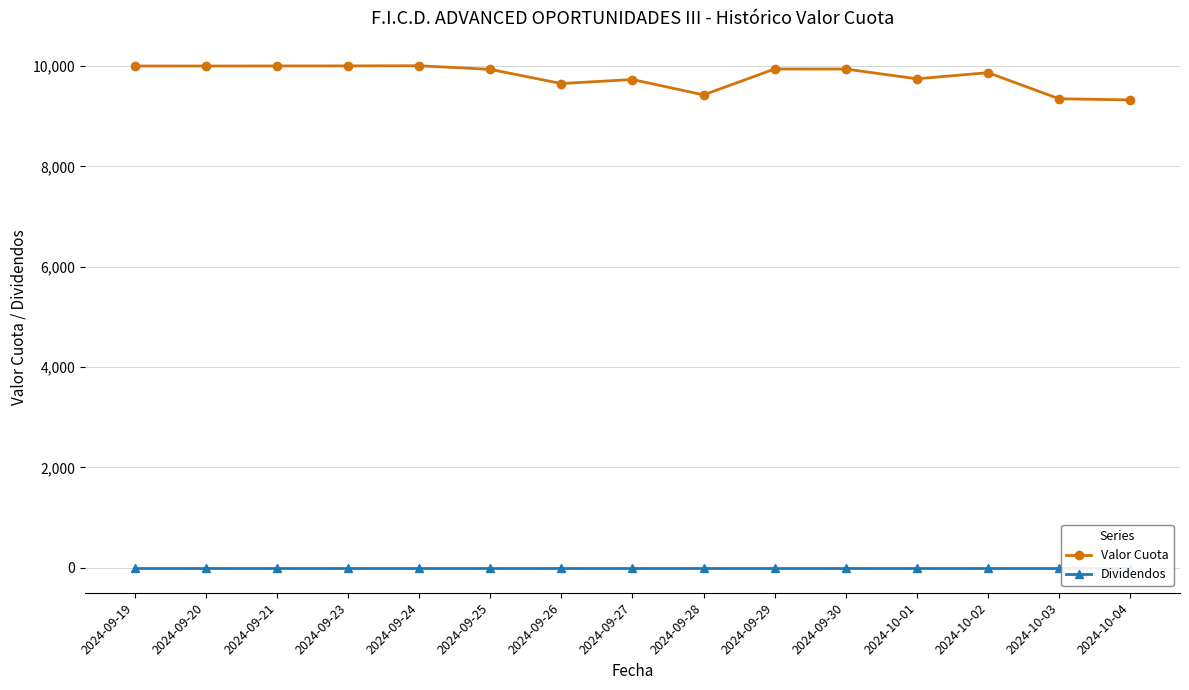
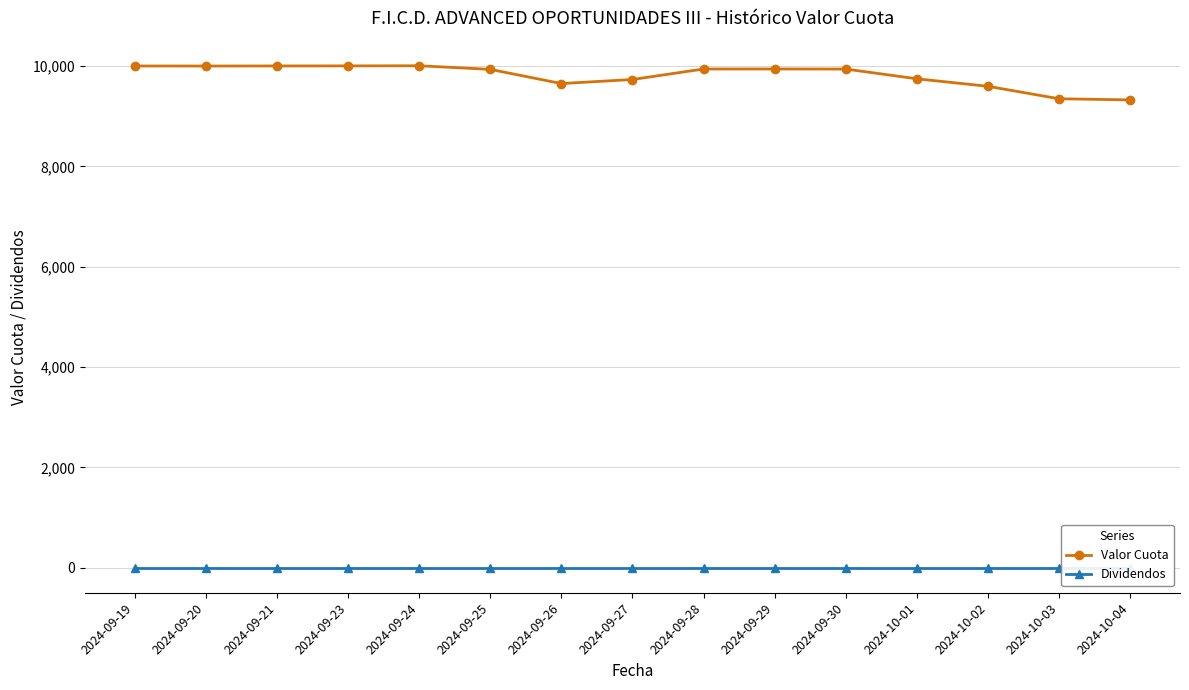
  {
    "Valor Cuota": {
      "2024-09-19": "10,000",
      "2024-09-20": "10,000",
      "2024-09-21": "10,000",
      "2024-09-23": "10,000",
      "2024-09-24": "10,000",
      "2024-09-25": "9,900",
      "2024-09-26": "9,600",
      "2024-09-27": "9,700",
-     "2024-09-28": "9,400",
+     "2024-09-28": "9,900",
      "2024-09-29": "9,900",
      "2024-09-30": "9,900",
      "2024-10-01": "9,700",
-     "2024-10-02": "9,900",
+     "2024-10-02": "9,600",
      "2024-10-03": "9,300",
      "2024-10-04": "9,300"
    },
    "Dividendos": {
      "2024-09-19": "0",
      "2024-09-20": "0",
      "2024-09-21": "0",
      "2024-09-23": "0",
      "2024-09-24": "0",
      "2024-09-25": "0",
      "2024-09-26": "0",
      "2024-09-27": "0",
      "2024-09-28": "0",
      "2024-09-29": "0",
      "2024-09-30": "0",
      "2024-10-01": "0",
      "2024-10-02": "0",
      "2024-10-03": "0"
    }
  }
